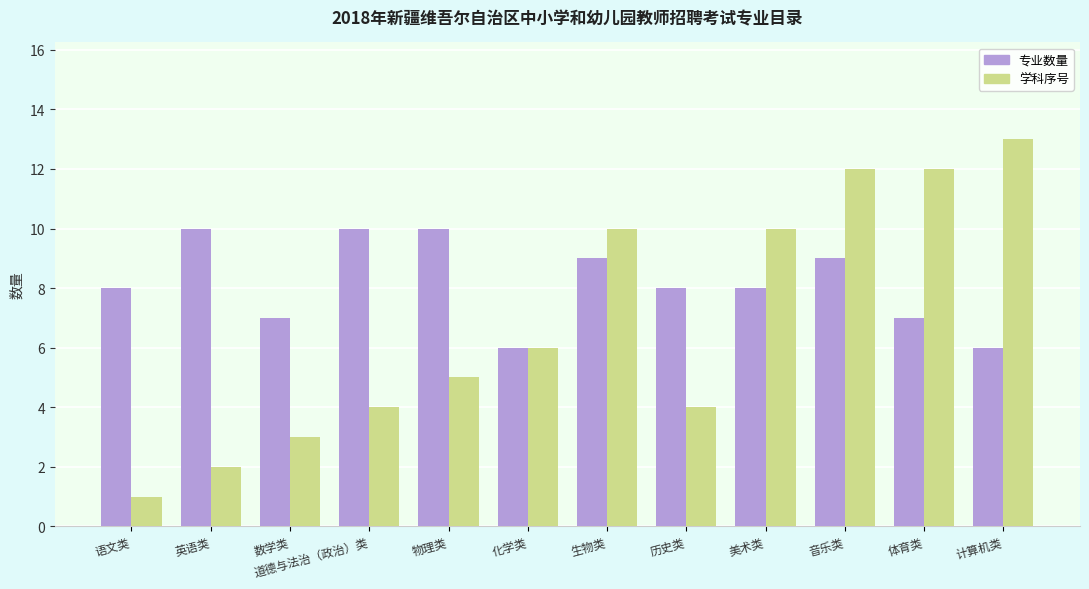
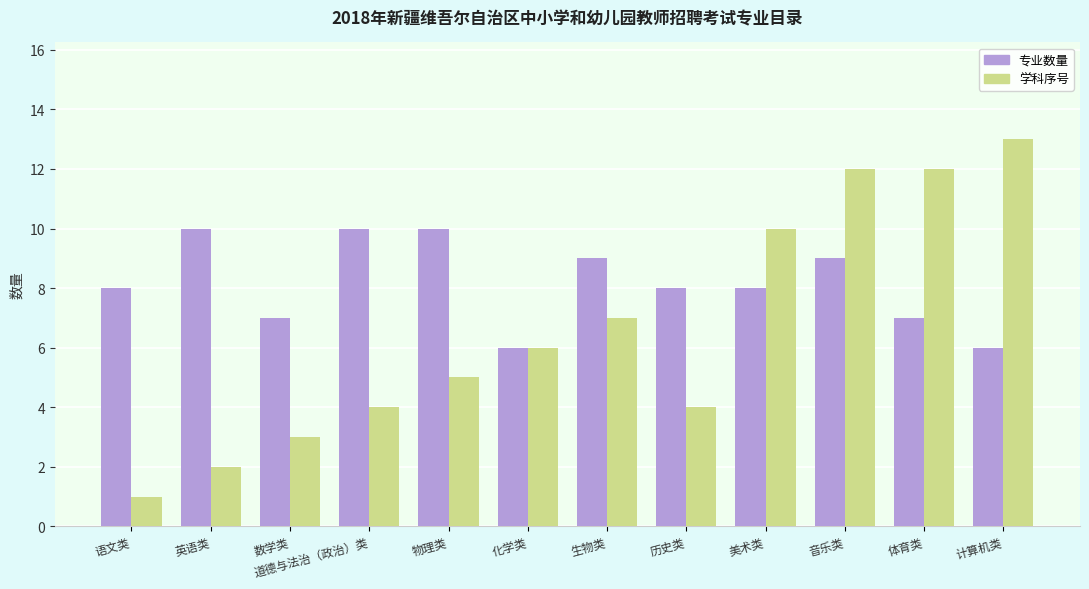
  {
    "专业数量": {
      "语文类": 8,
      "英语类": 10,
      "数学类": 7,
      "道德与法治（政治）类": 10,
      "物理类": 10,
      "化学类": 6,
      "生物类": 9,
      "历史类": 8,
      "美术类": 8,
      "音乐类": 9,
      "体育类": 7,
      "计算机类": 6
    },
    "学科序号": {
      "语文类": 1,
      "英语类": 2,
      "数学类": 3,
      "道德与法治（政治）类": 4,
      "物理类": 5,
      "化学类": 6,
-     "生物类": 10,
+     "生物类": 7,
      "历史类": 4,
      "美术类": 10,
      "音乐类": 12,
      "体育类": 12,
      "计算机类": 13
    }
  }
